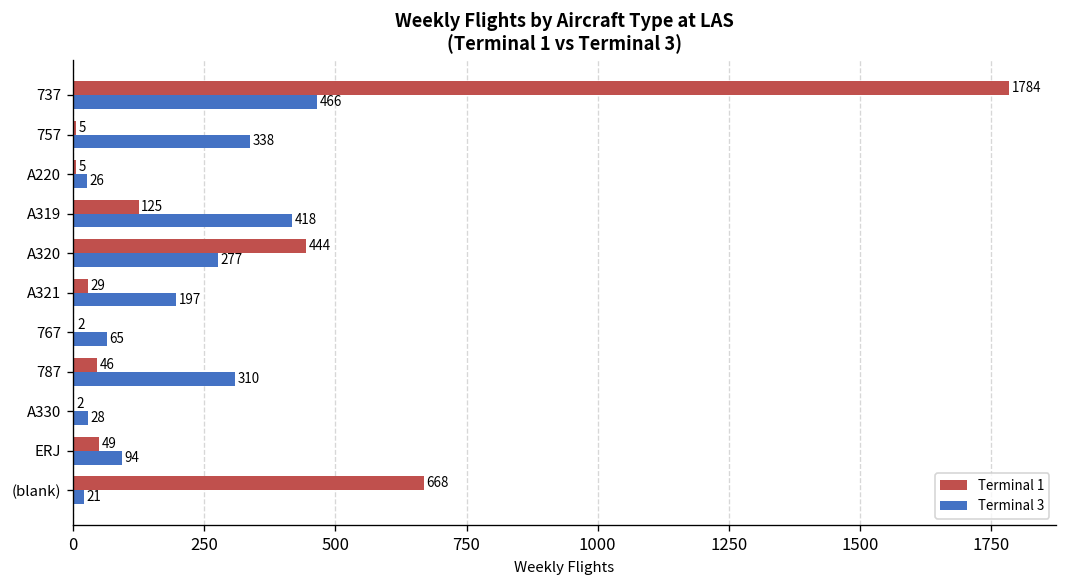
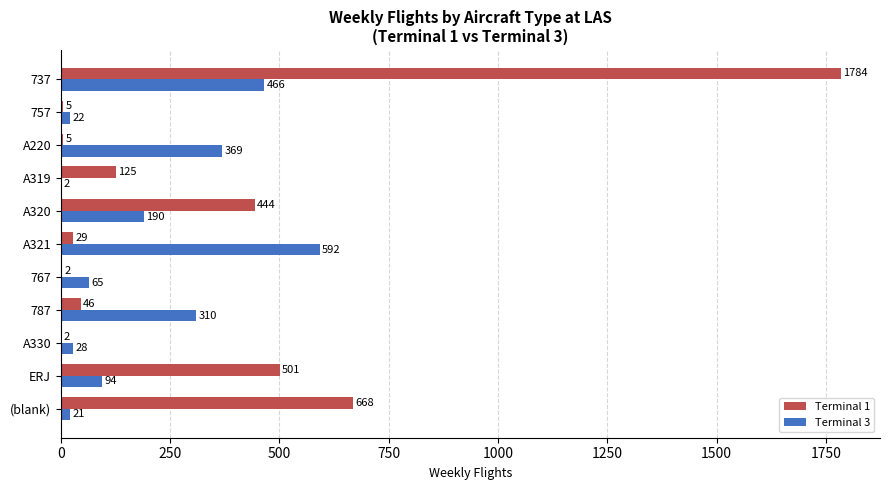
  {
    "Terminal 1": {
      "737": 1784,
      "757": 5,
      "A220": 5,
      "A319": 125,
      "A320": 444,
      "A321": 29,
      "767": 2,
      "787": 46,
      "A330": 2,
-     "ERJ": 49,
+     "ERJ": 501,
      "(blank)": 668
    },
    "Terminal 3": {
      "737": 466,
-     "757": 338,
-     "A220": 26,
-     "A319": 418,
-     "A320": 277,
-     "A321": 197,
+     "757": 22,
+     "A220": 369,
+     "A319": 2,
+     "A320": 190,
+     "A321": 592,
      "767": 65,
      "787": 310,
      "A330": 28,
      "ERJ": 94,
      "(blank)": 21
    }
  }
